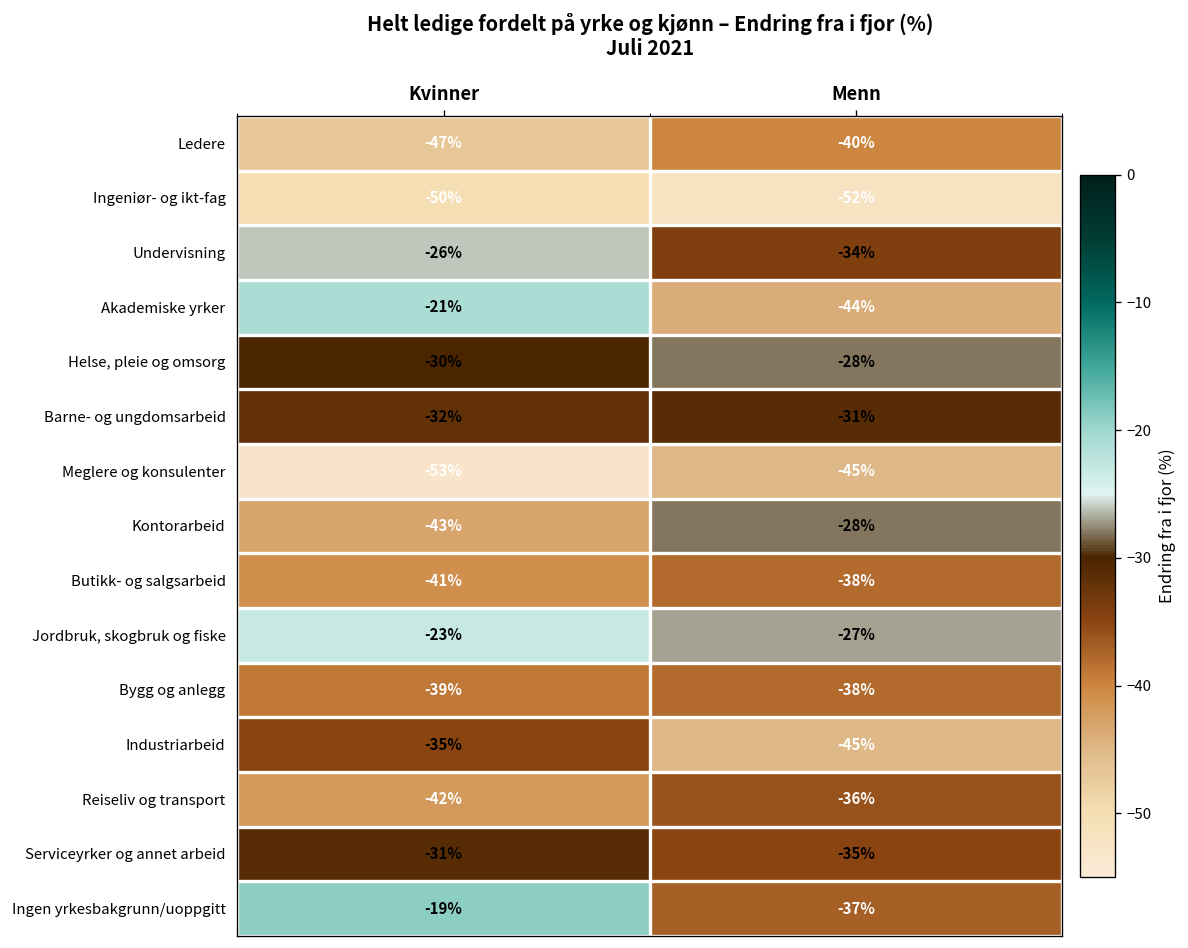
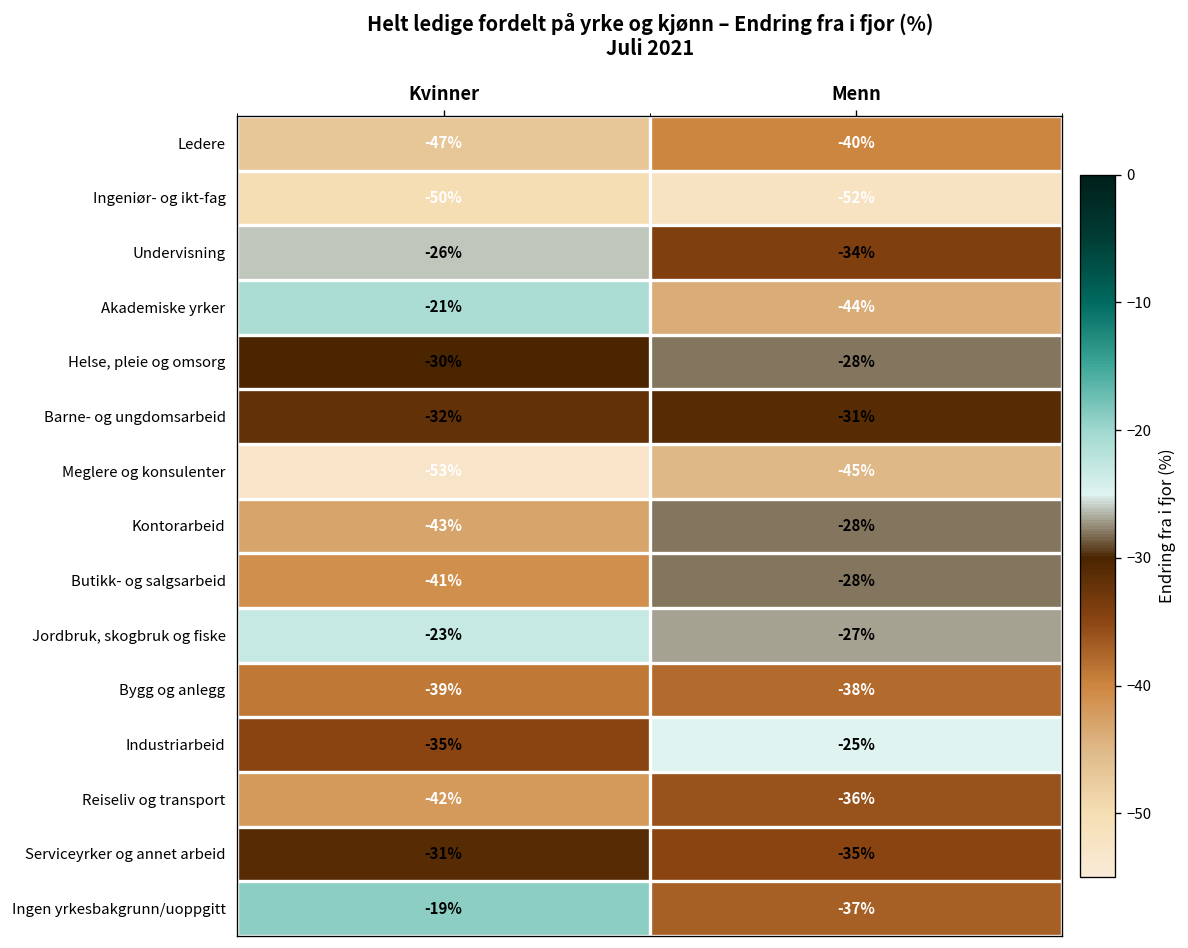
  {
    "Ledere": {
      "Kvinner": "-47%",
      "Menn": "-40%"
    },
    "Ingeniør- og ikt-fag": {
      "Kvinner": "-50%",
      "Menn": "-52%"
    },
    "Undervisning": {
      "Kvinner": "-26%",
      "Menn": "-34%"
    },
    "Akademiske yrker": {
      "Kvinner": "-21%",
      "Menn": "-44%"
    },
    "Helse, pleie og omsorg": {
      "Kvinner": "-30%",
      "Menn": "-28%"
    },
    "Barne- og ungdomsarbeid": {
      "Kvinner": "-32%",
      "Menn": "-31%"
    },
    "Meglere og konsulenter": {
      "Kvinner": "-53%",
      "Menn": "-45%"
    },
    "Kontorarbeid": {
      "Kvinner": "-43%",
      "Menn": "-28%"
    },
    "Butikk- og salgsarbeid": {
      "Kvinner": "-41%",
-     "Menn": "-38%"
+     "Menn": "-28%"
    },
    "Jordbruk, skogbruk og fiske": {
      "Kvinner": "-23%",
      "Menn": "-27%"
    },
    "Bygg og anlegg": {
      "Kvinner": "-39%",
      "Menn": "-38%"
    },
    "Industriarbeid": {
      "Kvinner": "-35%",
-     "Menn": "-45%"
+     "Menn": "-25%"
    },
    "Reiseliv og transport": {
      "Kvinner": "-42%",
      "Menn": "-36%"
    },
    "Serviceyrker og annet arbeid": {
      "Kvinner": "-31%",
      "Menn": "-35%"
    },
    "Ingen yrkesbakgrunn/uoppgitt": {
      "Kvinner": "-19%",
      "Menn": "-37%"
    }
  }
